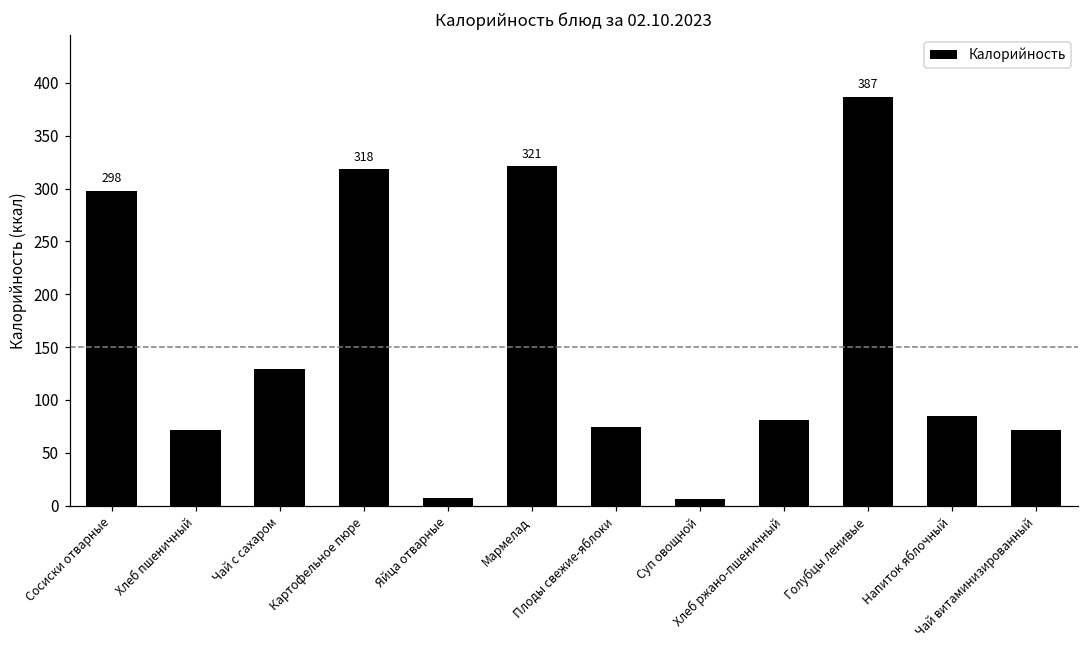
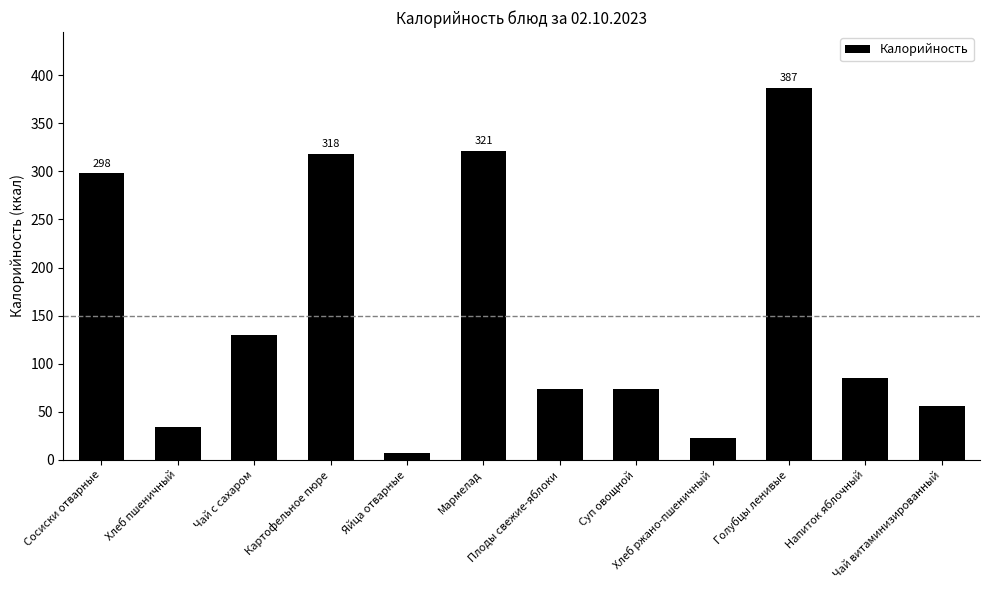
  {
-   "Хлеб пшеничный": 70,
+   "Хлеб пшеничный": 30,
    "Чай с сахаром": 130,
    "Яйца отварные": 10,
    "Плоды свежие-яблоки": 70,
-   "Суп овощной": 10,
-   "Хлеб ржано-пшеничный": 80,
+   "Суп овощной": 70,
+   "Хлеб ржано-пшеничный": 20,
    "Напиток яблочный": 80,
-   "Чай витаминизированный": 70
+   "Чай витаминизированный": 60
  }
